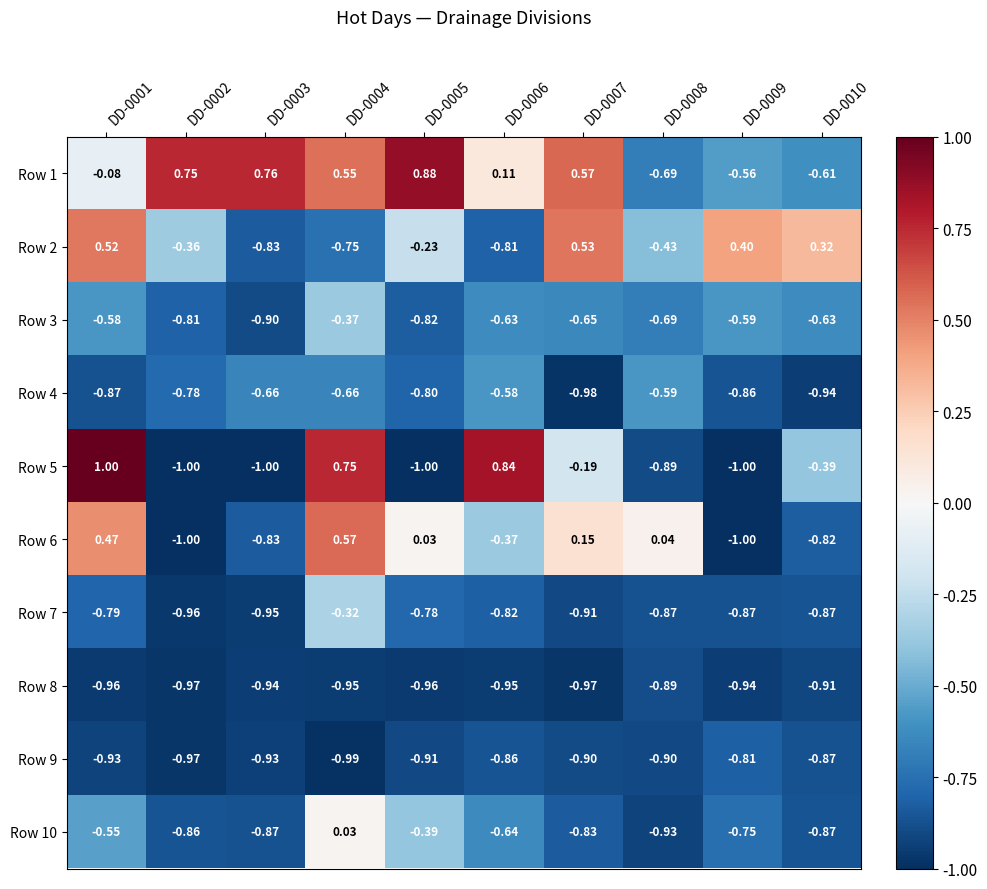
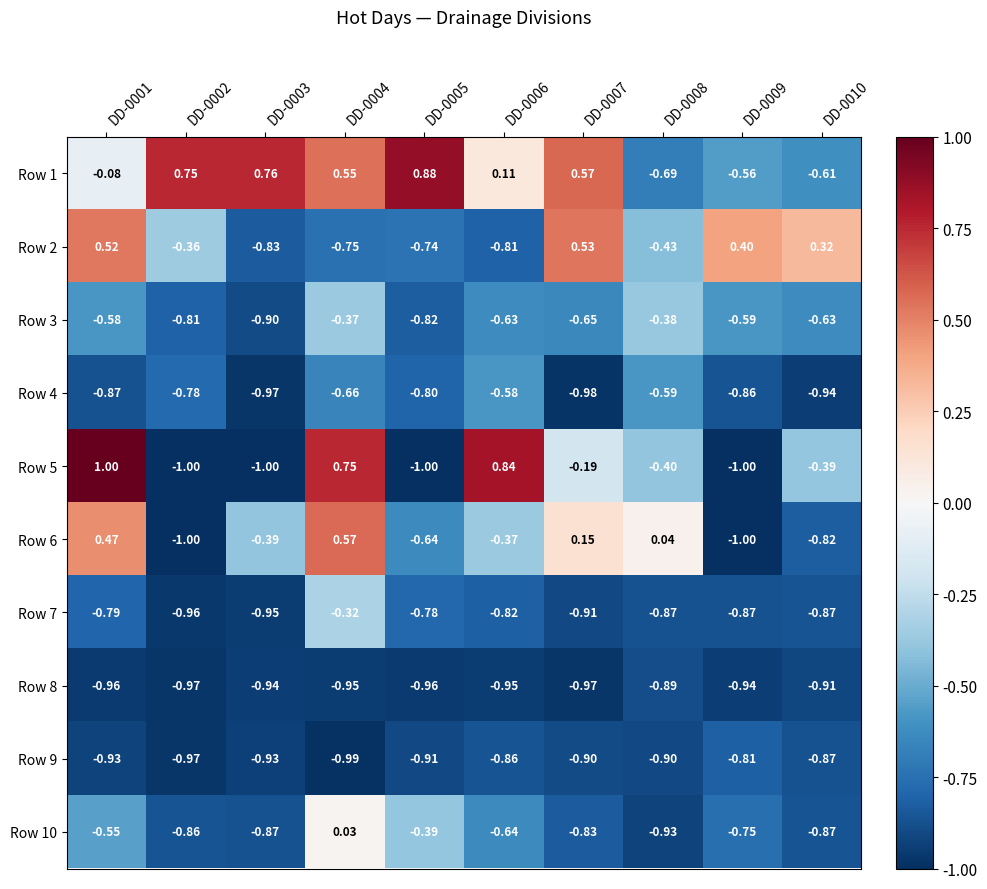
  {
    "Row 1": {
      "DD-0001": -0.08,
      "DD-0002": 0.75,
      "DD-0003": 0.76,
      "DD-0004": 0.55,
      "DD-0005": 0.88,
      "DD-0006": 0.11,
      "DD-0007": 0.57,
      "DD-0008": -0.69,
      "DD-0009": -0.56,
      "DD-0010": -0.61
    },
    "Row 2": {
      "DD-0001": 0.52,
      "DD-0002": -0.36,
      "DD-0003": -0.83,
      "DD-0004": -0.75,
-     "DD-0005": -0.23,
+     "DD-0005": -0.74,
      "DD-0006": -0.81,
      "DD-0007": 0.53,
      "DD-0008": -0.43,
      "DD-0009": 0.40,
      "DD-0010": 0.32
    },
    "Row 3": {
      "DD-0001": -0.58,
      "DD-0002": -0.81,
      "DD-0003": -0.90,
      "DD-0004": -0.37,
      "DD-0005": -0.82,
      "DD-0006": -0.63,
      "DD-0007": -0.65,
-     "DD-0008": -0.69,
+     "DD-0008": -0.38,
      "DD-0009": -0.59,
      "DD-0010": -0.63
    },
    "Row 4": {
      "DD-0001": -0.87,
      "DD-0002": -0.78,
-     "DD-0003": -0.66,
+     "DD-0003": -0.97,
      "DD-0004": -0.66,
      "DD-0005": -0.80,
      "DD-0006": -0.58,
      "DD-0007": -0.98,
      "DD-0008": -0.59,
      "DD-0009": -0.86,
      "DD-0010": -0.94
    },
    "Row 5": {
      "DD-0001": 1.00,
      "DD-0002": -1.00,
      "DD-0003": -1.00,
      "DD-0004": 0.75,
      "DD-0005": -1.00,
      "DD-0006": 0.84,
      "DD-0007": -0.19,
-     "DD-0008": -0.89,
+     "DD-0008": -0.40,
      "DD-0009": -1.00,
      "DD-0010": -0.39
    },
    "Row 6": {
      "DD-0001": 0.47,
      "DD-0002": -1.00,
-     "DD-0003": -0.83,
+     "DD-0003": -0.39,
      "DD-0004": 0.57,
-     "DD-0005": 0.03,
+     "DD-0005": -0.64,
      "DD-0006": -0.37,
      "DD-0007": 0.15,
      "DD-0008": 0.04,
      "DD-0009": -1.00,
      "DD-0010": -0.82
    },
    "Row 7": {
      "DD-0001": -0.79,
      "DD-0002": -0.96,
      "DD-0003": -0.95,
      "DD-0004": -0.32,
      "DD-0005": -0.78,
      "DD-0006": -0.82,
      "DD-0007": -0.91,
      "DD-0008": -0.87,
      "DD-0009": -0.87,
      "DD-0010": -0.87
    },
    "Row 8": {
      "DD-0001": -0.96,
      "DD-0002": -0.97,
      "DD-0003": -0.94,
      "DD-0004": -0.95,
      "DD-0005": -0.96,
      "DD-0006": -0.95,
      "DD-0007": -0.97,
      "DD-0008": -0.89,
      "DD-0009": -0.94,
      "DD-0010": -0.91
    },
    "Row 9": {
      "DD-0001": -0.93,
      "DD-0002": -0.97,
      "DD-0003": -0.93,
      "DD-0004": -0.99,
      "DD-0005": -0.91,
      "DD-0006": -0.86,
      "DD-0007": -0.90,
      "DD-0008": -0.90,
      "DD-0009": -0.81,
      "DD-0010": -0.87
    },
    "Row 10": {
      "DD-0001": -0.55,
      "DD-0002": -0.86,
      "DD-0003": -0.87,
      "DD-0004": 0.03,
      "DD-0005": -0.39,
      "DD-0006": -0.64,
      "DD-0007": -0.83,
      "DD-0008": -0.93,
      "DD-0009": -0.75,
      "DD-0010": -0.87
    }
  }
